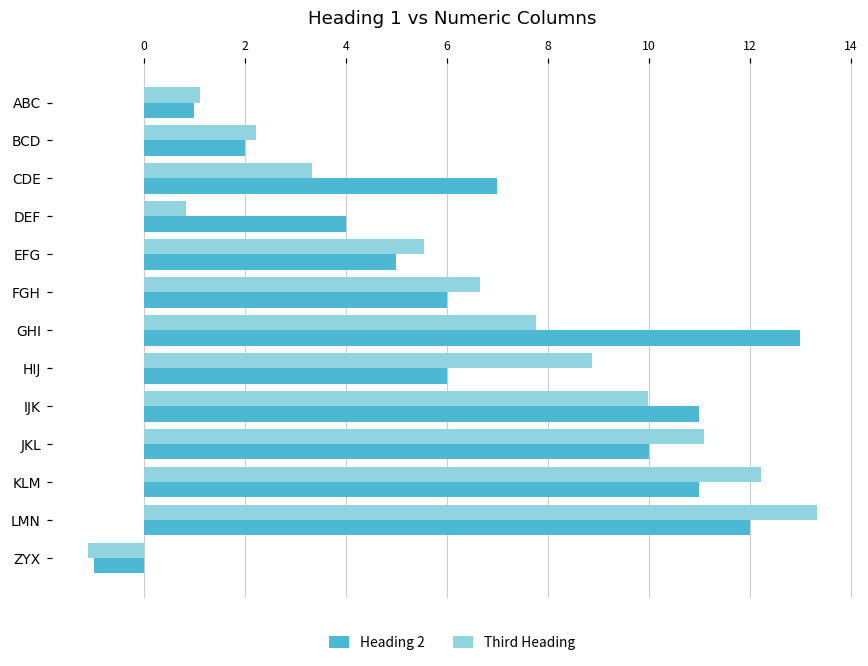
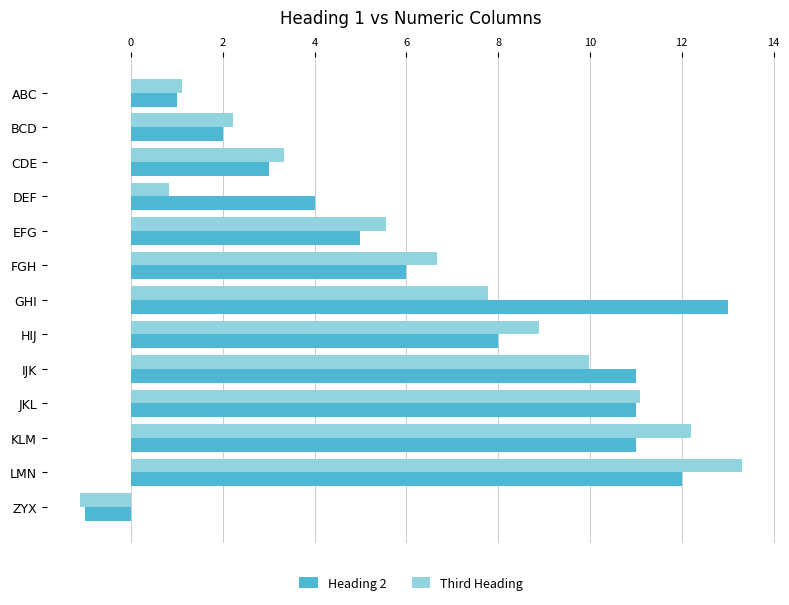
  {
    "Heading 2": {
      "ABC": 1,
      "BCD": 2,
-     "CDE": 7,
+     "CDE": 3,
      "DEF": 4,
      "EFG": 5,
      "FGH": 6,
      "GHI": 13,
-     "HIJ": 6,
+     "HIJ": 8,
      "IJK": 11,
-     "JKL": 10,
+     "JKL": 11,
      "KLM": 11,
      "LMN": 12,
      "ZYX": -1
    },
    "Third Heading": {
      "ABC": 1.1,
      "BCD": 2.2,
      "CDE": 3.3,
      "DEF": 0.8,
      "EFG": 5.6,
      "FGH": 6.7,
      "GHI": 7.8,
      "HIJ": 8.9,
      "IJK": 10,
      "JKL": 11.1,
      "KLM": 12.2,
      "LMN": 13.3,
      "ZYX": -1.1
    }
  }
